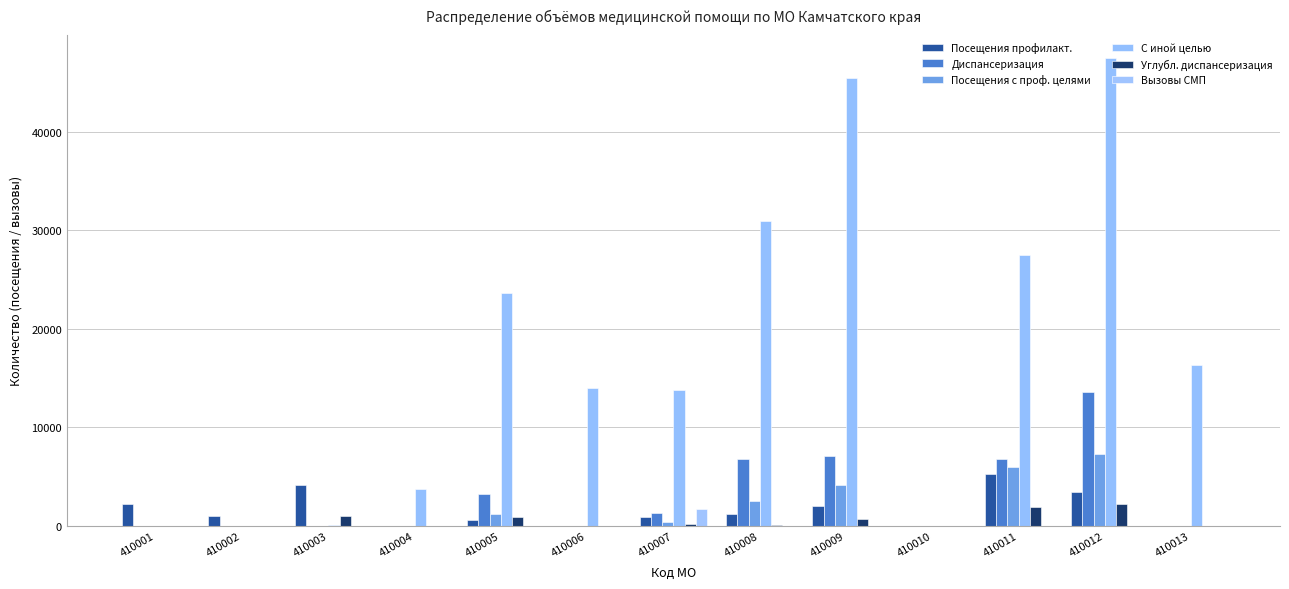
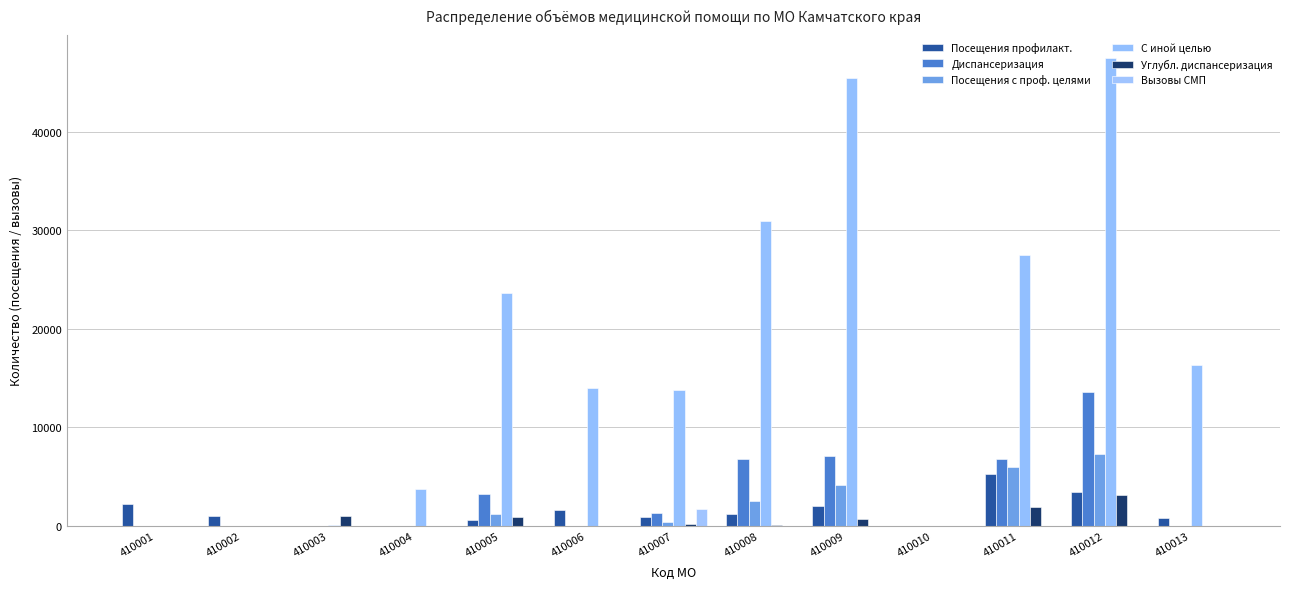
  {
    "Посещения профилакт.": {
      "410001": 2000,
      "410002": 1000,
-     "410003": 4000,
+     "410003": 0,
      "410004": 0,
      "410005": 1000,
-     "410006": 0,
+     "410006": 2000,
      "410007": 1000,
      "410008": 1000,
      "410009": 2000,
      "410010": 0,
      "410011": 5000,
      "410012": 3000,
-     "410013": 0
+     "410013": 1000
    },
    "Углубл. диспансеризация": {
      "410001": 0,
      "410002": 0,
      "410003": 1000,
      "410004": 0,
      "410005": 1000,
      "410006": 0,
      "410009": 1000,
      "410010": 0,
      "410011": 2000,
-     "410012": 2000,
+     "410012": 3000,
      "410013": 0
    }
  }
